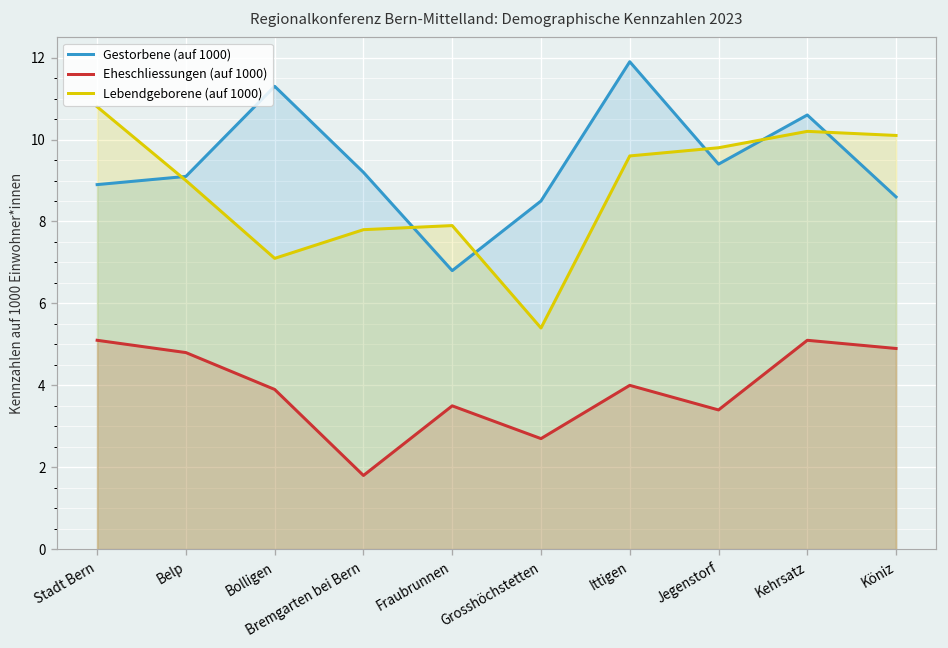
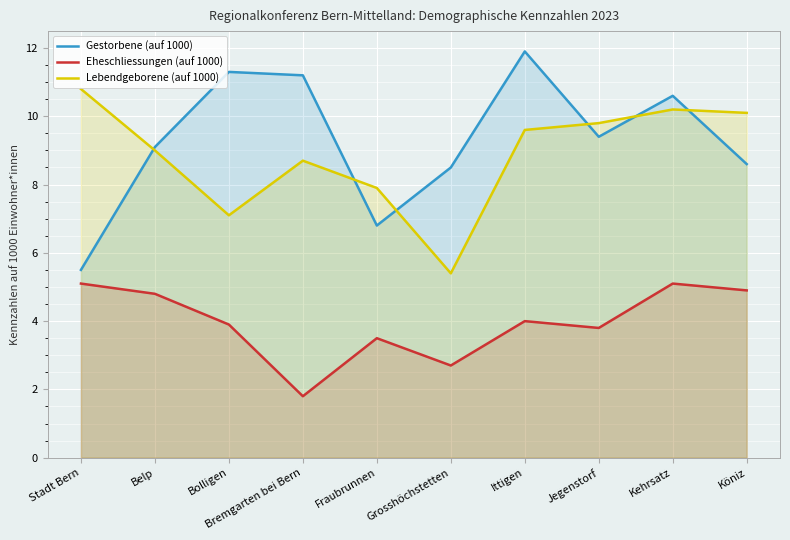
  {
    "Gestorbene (auf 1000)": {
-     "Stadt Bern": 8.9,
+     "Stadt Bern": 5.5,
      "Belp": 9.1,
      "Bolligen": 11.3,
-     "Bremgarten bei Bern": 9.2,
+     "Bremgarten bei Bern": 11.2,
      "Fraubrunnen": 6.8,
      "Grosshöchstetten": 8.5,
      "Ittigen": 11.9,
      "Jegenstorf": 9.4,
      "Kehrsatz": 10.6,
      "Köniz": 8.6
    },
    "Eheschliessungen (auf 1000)": {
      "Stadt Bern": 5.1,
      "Belp": 4.8,
      "Bolligen": 3.9,
      "Bremgarten bei Bern": 1.8,
      "Fraubrunnen": 3.5,
      "Grosshöchstetten": 2.7,
      "Ittigen": 4.0,
-     "Jegenstorf": 3.4,
+     "Jegenstorf": 3.8,
      "Kehrsatz": 5.1,
      "Köniz": 4.9
    },
    "Lebendgeborene (auf 1000)": {
      "Stadt Bern": 10.8,
      "Belp": 9.0,
      "Bolligen": 7.1,
-     "Bremgarten bei Bern": 7.8,
+     "Bremgarten bei Bern": 8.7,
      "Fraubrunnen": 7.9,
      "Grosshöchstetten": 5.4,
      "Ittigen": 9.6,
      "Jegenstorf": 9.8,
      "Kehrsatz": 10.2,
      "Köniz": 10.1
    }
  }
